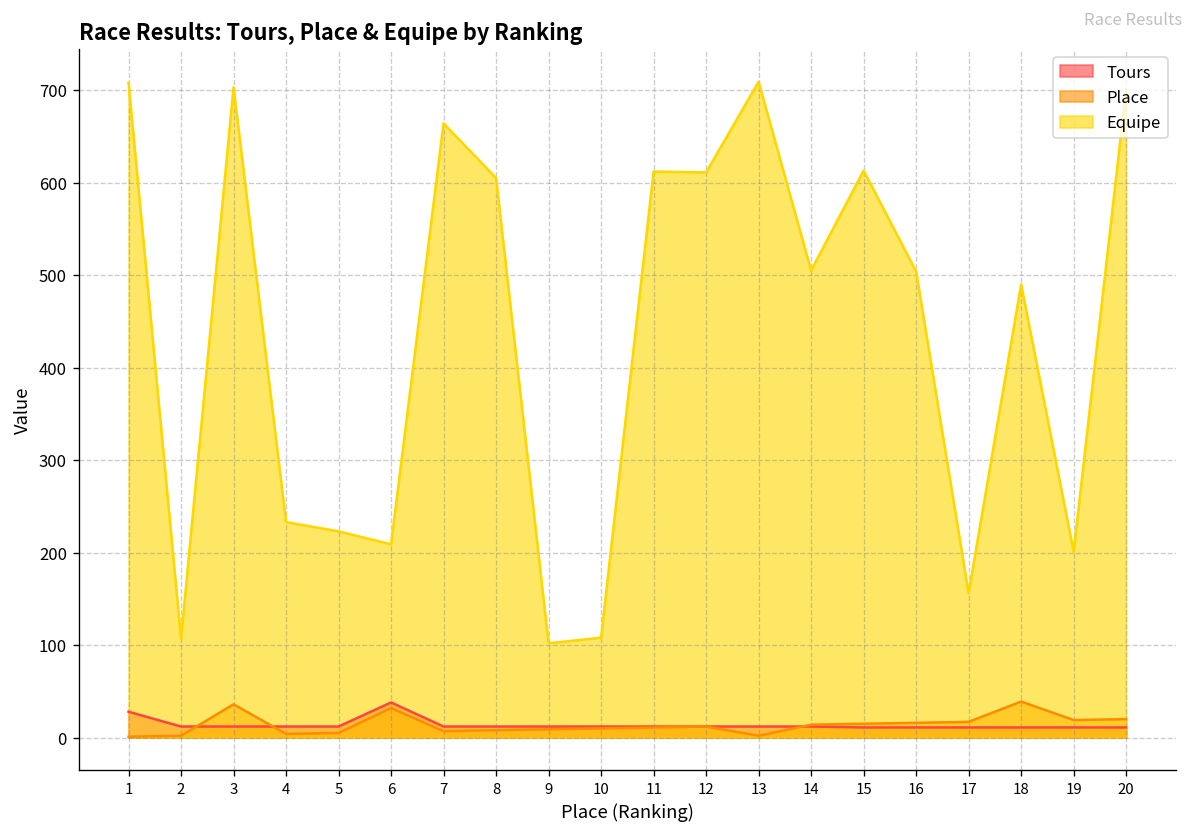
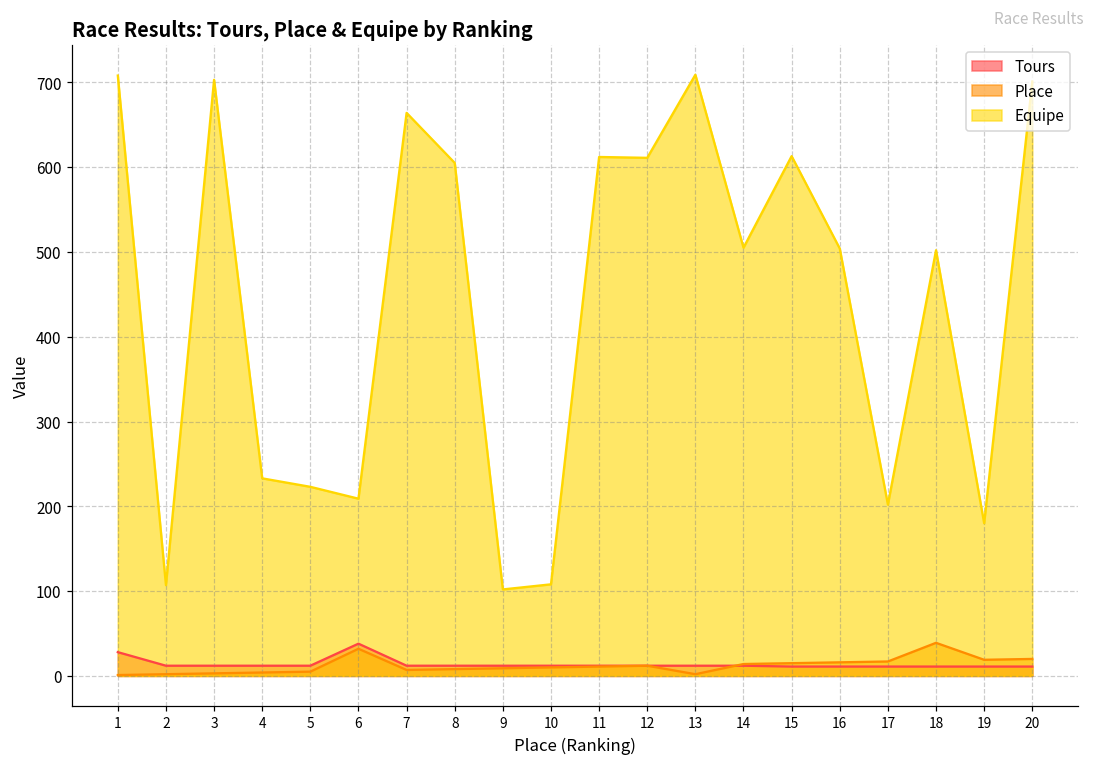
  {
    "Tours": {
      "1": 30,
      "2": 10,
      "3": 10,
      "4": 10,
      "5": 10,
      "6": 40,
      "7": 10,
      "8": 10,
      "13": 10,
      "15": 10,
      "16": 10,
      "17": 10,
      "18": 10,
      "19": 10,
      "20": 10
    },
    "Place": {
      "1": 0,
      "2": 0,
-     "3": 40,
+     "3": 0,
      "4": 0,
      "5": 10,
      "6": 30,
      "7": 10,
      "8": 10,
      "13": 0,
      "15": 20,
      "16": 20,
      "17": 20,
      "18": 40,
      "19": 20,
      "20": 20
    },
    "Equipe": {
      "1": 710,
      "2": 110,
      "3": 700,
      "4": 230,
      "5": 220,
      "6": 210,
      "7": 660,
      "8": 610,
      "9": 100,
      "10": 110,
      "11": 610,
      "12": 610,
      "13": 710,
      "14": 510,
      "15": 610,
      "16": 500,
-     "17": 160,
-     "18": 490,
-     "19": 200
+     "17": 200,
+     "18": 500,
+     "19": 180
    }
  }
